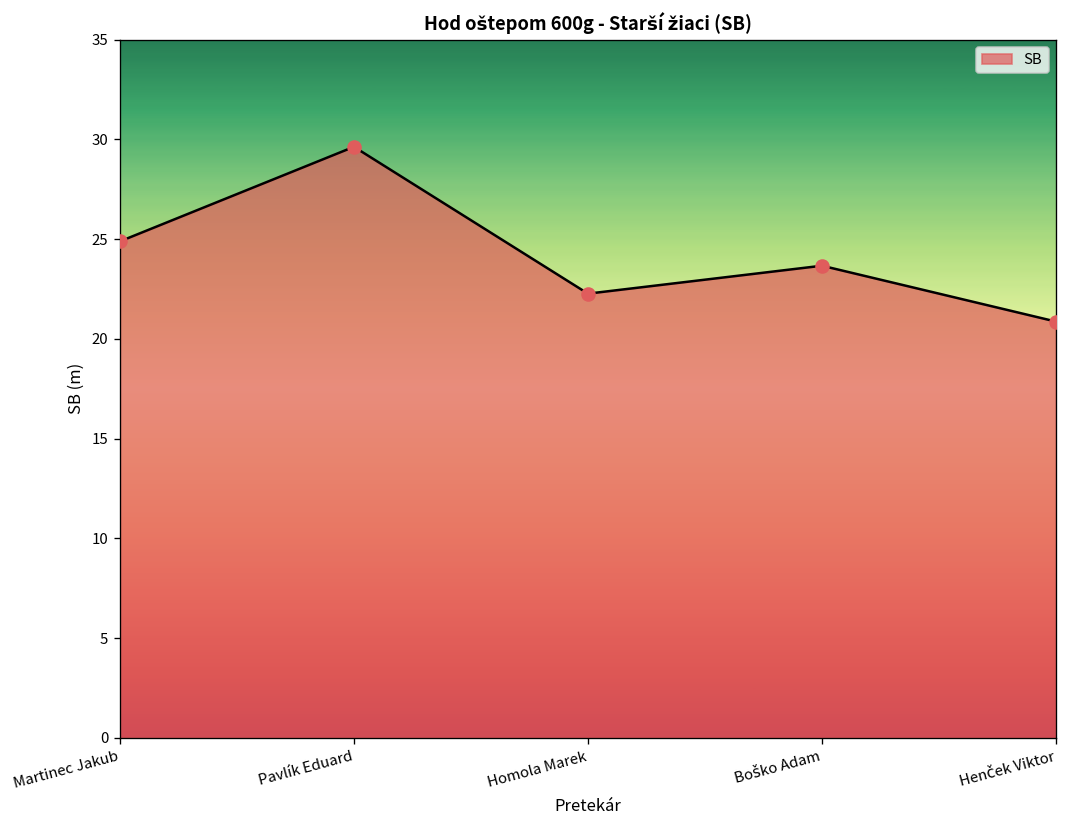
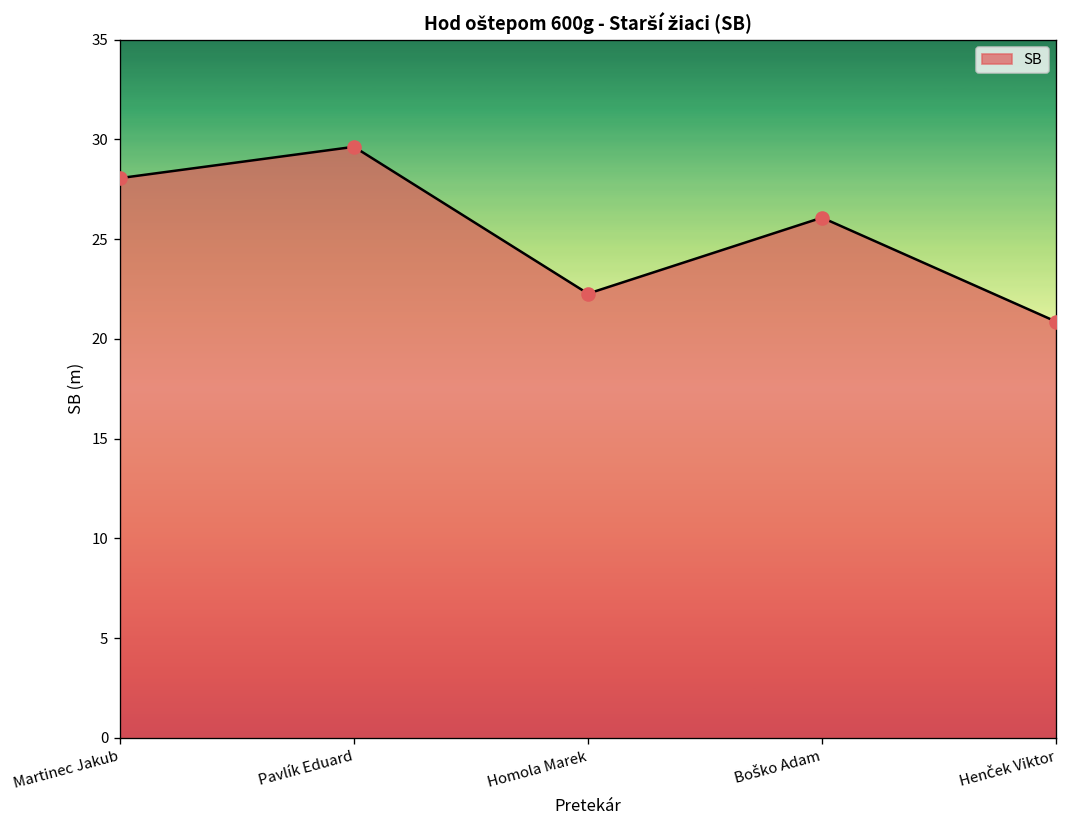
  {
-   "Martinec Jakub": 24.9,
+   "Martinec Jakub": 28.1,
    "Pavlík Eduard": 29.6,
    "Homola Marek": 22.3,
-   "Boško Adam": 23.7,
+   "Boško Adam": 26.1,
    "Henček Viktor": 20.9
  }
